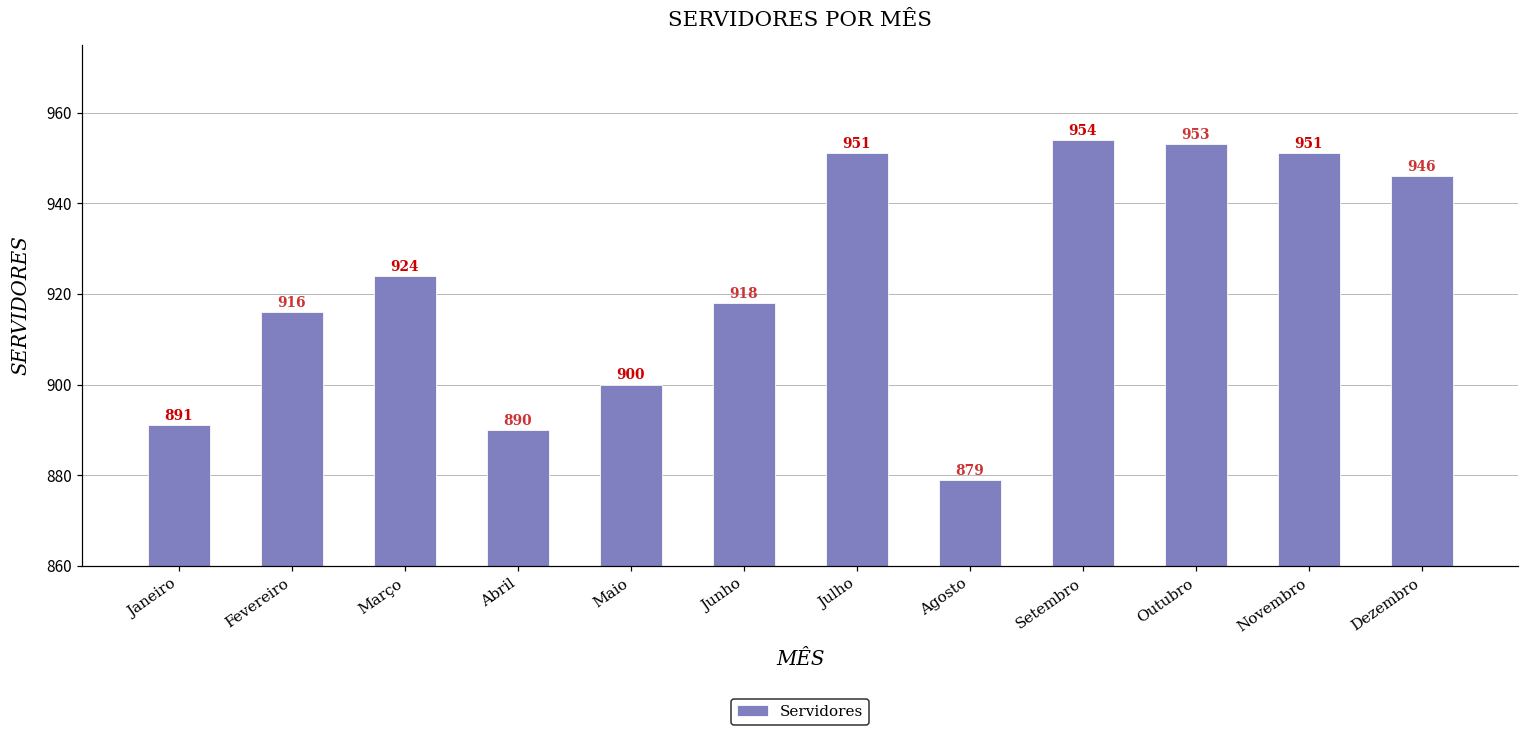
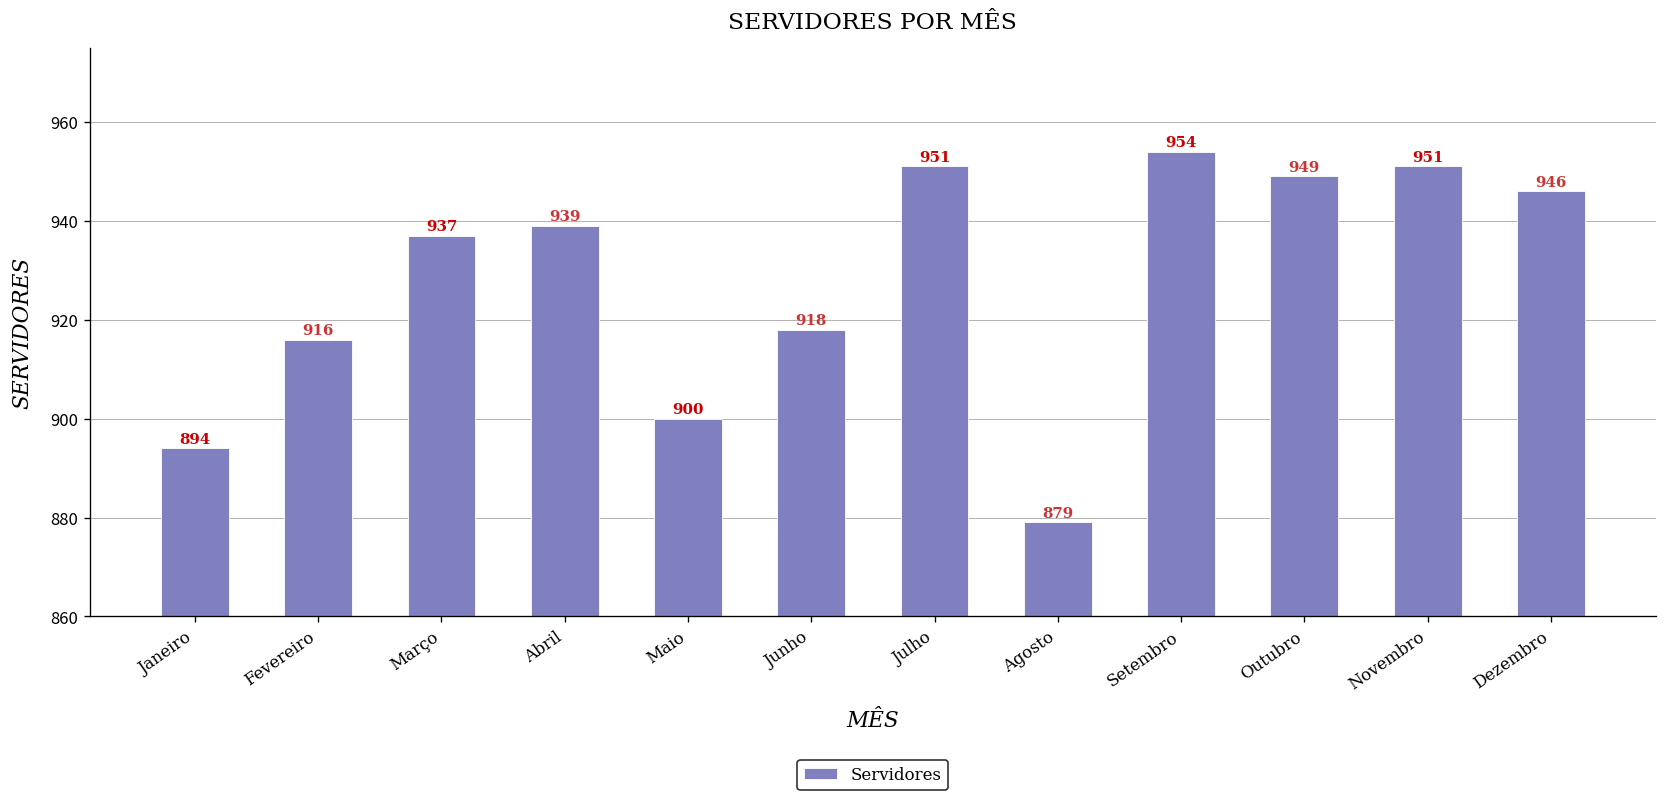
  {
-   "Janeiro": 891,
+   "Janeiro": 894,
    "Fevereiro": 916,
-   "Março": 924,
-   "Abril": 890,
+   "Março": 937,
+   "Abril": 939,
    "Maio": 900,
    "Junho": 918,
    "Julho": 951,
    "Agosto": 879,
    "Setembro": 954,
-   "Outubro": 953,
+   "Outubro": 949,
    "Novembro": 951,
    "Dezembro": 946
  }
